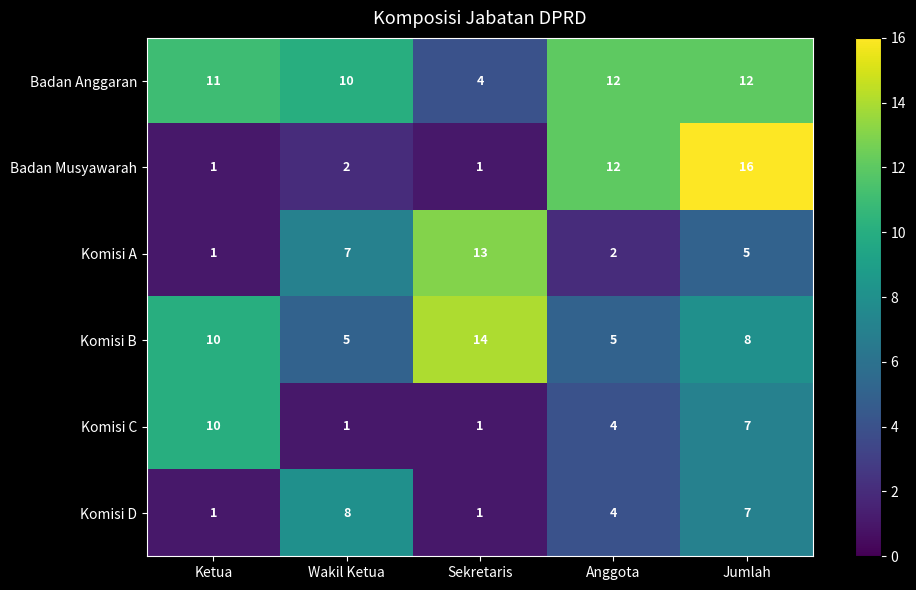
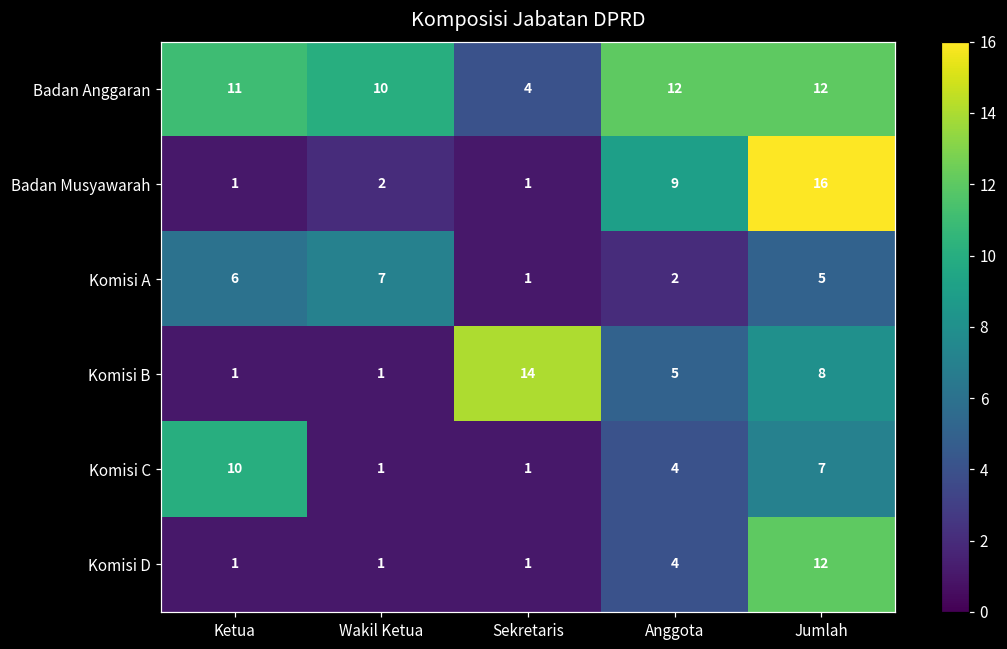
  {
    "Badan Anggaran": {
      "Ketua": 11,
      "Wakil Ketua": 10,
      "Sekretaris": 4,
      "Anggota": 12,
      "Jumlah": 12
    },
    "Badan Musyawarah": {
      "Ketua": 1,
      "Wakil Ketua": 2,
      "Sekretaris": 1,
-     "Anggota": 12,
+     "Anggota": 9,
      "Jumlah": 16
    },
    "Komisi A": {
-     "Ketua": 1,
+     "Ketua": 6,
      "Wakil Ketua": 7,
-     "Sekretaris": 13,
+     "Sekretaris": 1,
      "Anggota": 2,
      "Jumlah": 5
    },
    "Komisi B": {
-     "Ketua": 10,
-     "Wakil Ketua": 5,
+     "Ketua": 1,
+     "Wakil Ketua": 1,
      "Sekretaris": 14,
      "Anggota": 5,
      "Jumlah": 8
    },
    "Komisi C": {
      "Ketua": 10,
      "Wakil Ketua": 1,
      "Sekretaris": 1,
      "Anggota": 4,
      "Jumlah": 7
    },
    "Komisi D": {
      "Ketua": 1,
-     "Wakil Ketua": 8,
+     "Wakil Ketua": 1,
      "Sekretaris": 1,
      "Anggota": 4,
-     "Jumlah": 7
+     "Jumlah": 12
    }
  }
